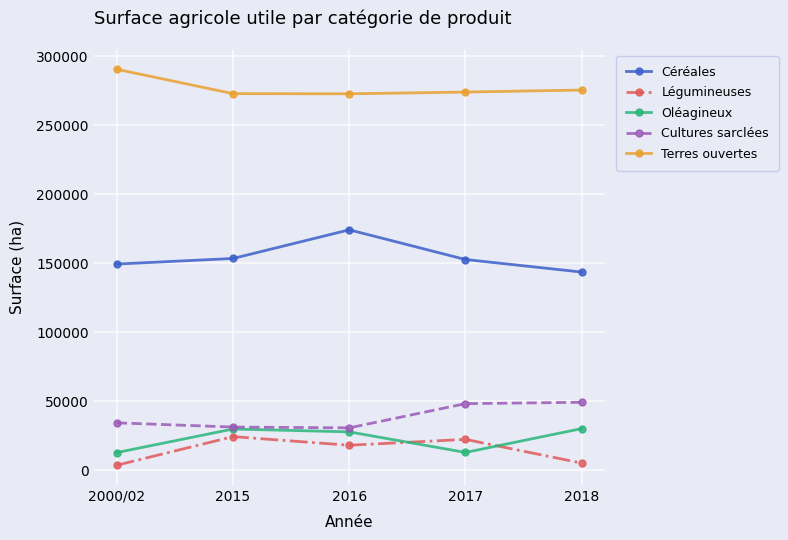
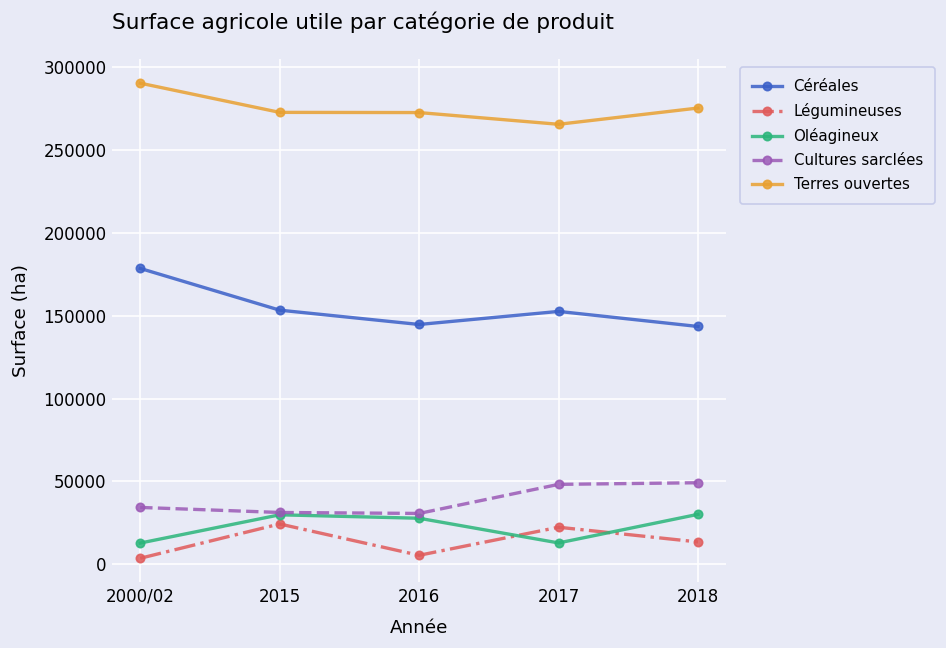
  {
    "Céréales": {
-     "2000/02": 149000,
+     "2000/02": 179000,
      "2015": 153000,
-     "2016": 174000,
+     "2016": 145000,
      "2017": 153000,
      "2018": 144000
    },
    "Légumineuses": {
      "2000/02": 4000,
      "2015": 24000,
-     "2016": 18000,
+     "2016": 5000,
      "2017": 22000,
-     "2018": 5000
+     "2018": 13000
    },
    "Oléagineux": {
      "2000/02": 13000,
      "2016": 28000,
      "2017": 13000,
      "2018": 30000
    },
    "Cultures sarclées": {
      "2000/02": 34000,
      "2016": 31000,
      "2017": 48000,
      "2018": 49000
    },
    "Terres ouvertes": {
      "2000/02": 290000,
      "2015": 273000,
      "2016": 273000,
-     "2017": 274000,
+     "2017": 266000,
      "2018": 275000
    }
  }
